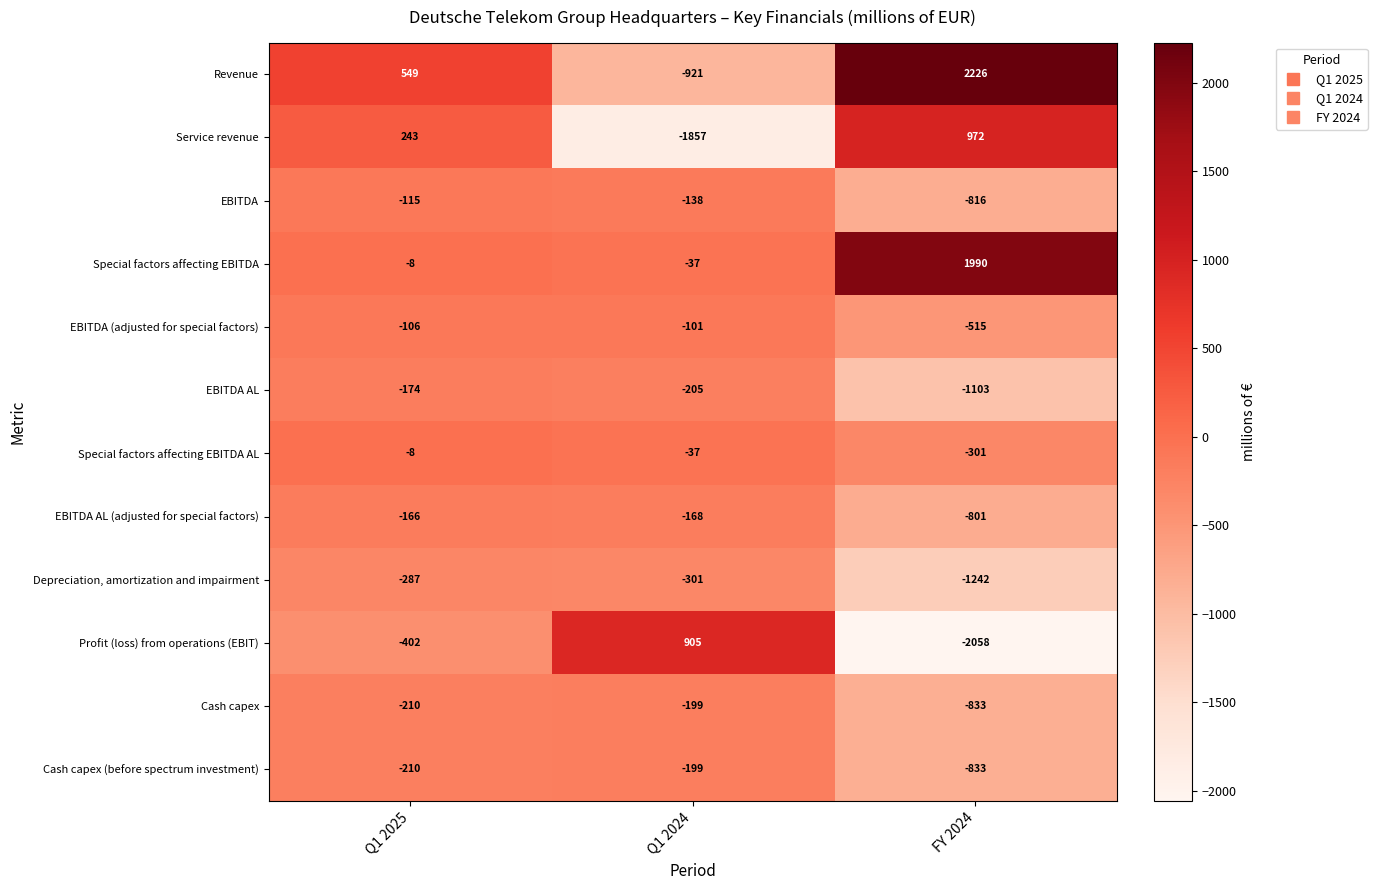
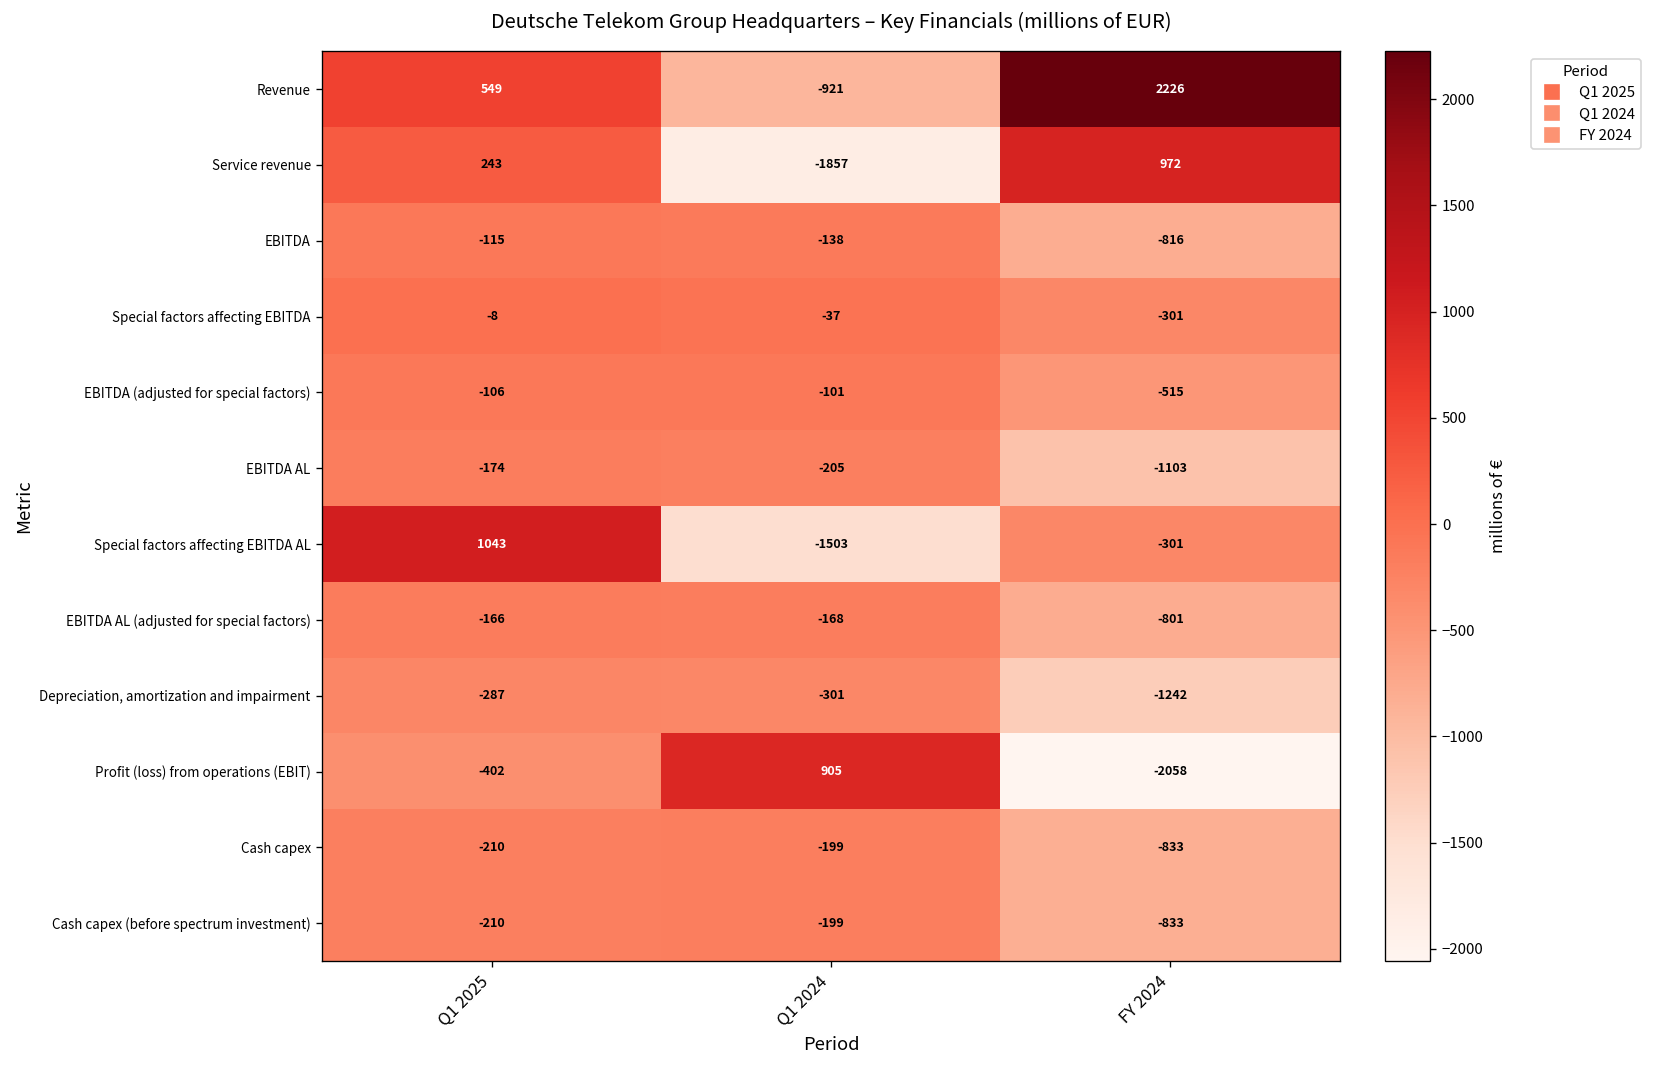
  {
    "Revenue": {
      "Q1 2025": 549,
      "Q1 2024": -921,
      "FY 2024": 2226
    },
    "Service revenue": {
      "Q1 2025": 243,
      "Q1 2024": -1857,
      "FY 2024": 972
    },
    "EBITDA": {
      "Q1 2025": -115,
      "Q1 2024": -138,
      "FY 2024": -816
    },
    "Special factors affecting EBITDA": {
      "Q1 2025": -8,
      "Q1 2024": -37,
-     "FY 2024": 1990
+     "FY 2024": -301
    },
    "EBITDA (adjusted for special factors)": {
      "Q1 2025": -106,
      "Q1 2024": -101,
      "FY 2024": -515
    },
    "EBITDA AL": {
      "Q1 2025": -174,
      "Q1 2024": -205,
      "FY 2024": -1103
    },
    "Special factors affecting EBITDA AL": {
-     "Q1 2025": -8,
-     "Q1 2024": -37,
+     "Q1 2025": 1043,
+     "Q1 2024": -1503,
      "FY 2024": -301
    },
    "EBITDA AL (adjusted for special factors)": {
      "Q1 2025": -166,
      "Q1 2024": -168,
      "FY 2024": -801
    },
    "Depreciation, amortization and impairment": {
      "Q1 2025": -287,
      "Q1 2024": -301,
      "FY 2024": -1242
    },
    "Profit (loss) from operations (EBIT)": {
      "Q1 2025": -402,
      "Q1 2024": 905,
      "FY 2024": -2058
    },
    "Cash capex": {
      "Q1 2025": -210,
      "Q1 2024": -199,
      "FY 2024": -833
    },
    "Cash capex (before spectrum investment)": {
      "Q1 2025": -210,
      "Q1 2024": -199,
      "FY 2024": -833
    }
  }
